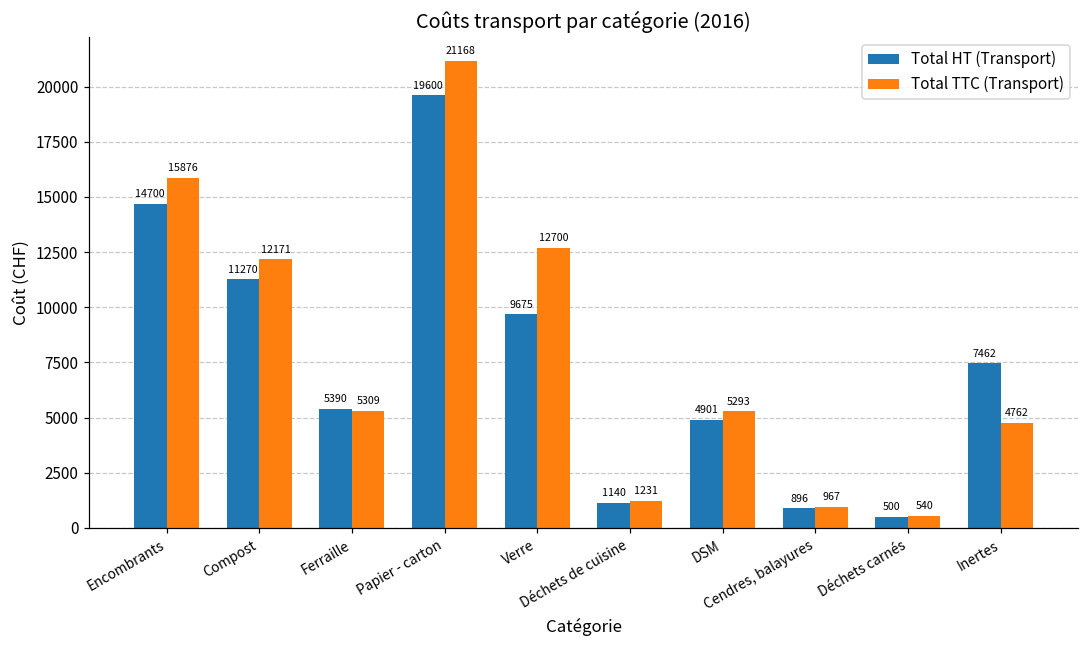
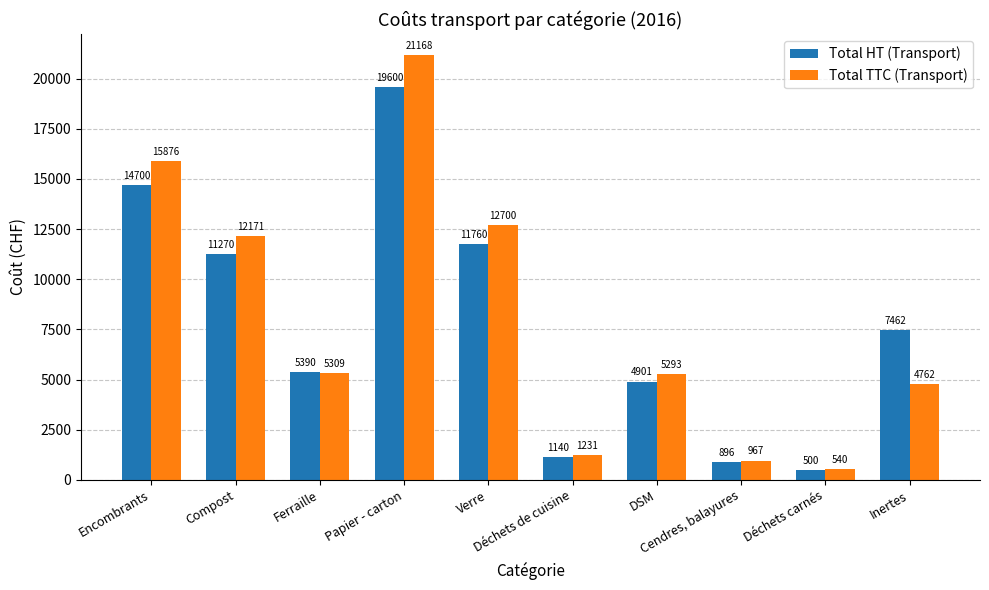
  {
    "Total HT (Transport)": {
      "Encombrants": 14700,
      "Compost": 11270,
      "Ferraille": 5390,
      "Papier - carton": 19600,
-     "Verre": 9675,
+     "Verre": 11760,
      "Déchets de cuisine": 1140,
      "DSM": 4901,
      "Cendres, balayures": 896,
      "Déchets carnés": 500,
      "Inertes": 7462
    },
    "Total TTC (Transport)": {
      "Encombrants": 15876,
      "Papier - carton": 21168,
      "Déchets de cuisine": 1231,
      "DSM": 5293,
      "Déchets carnés": 540
    }
  }
